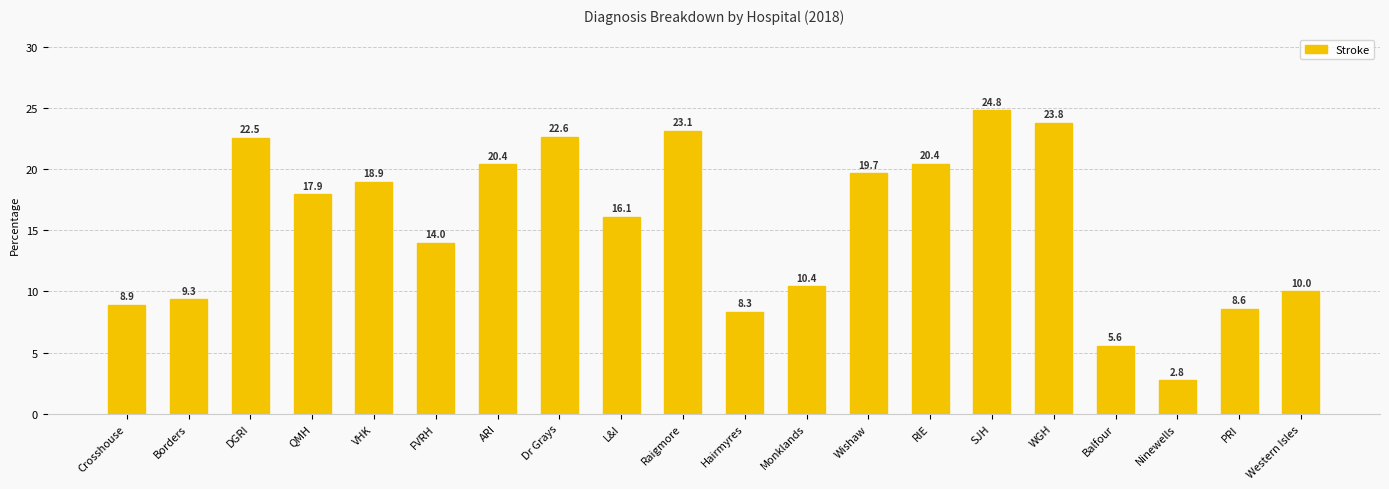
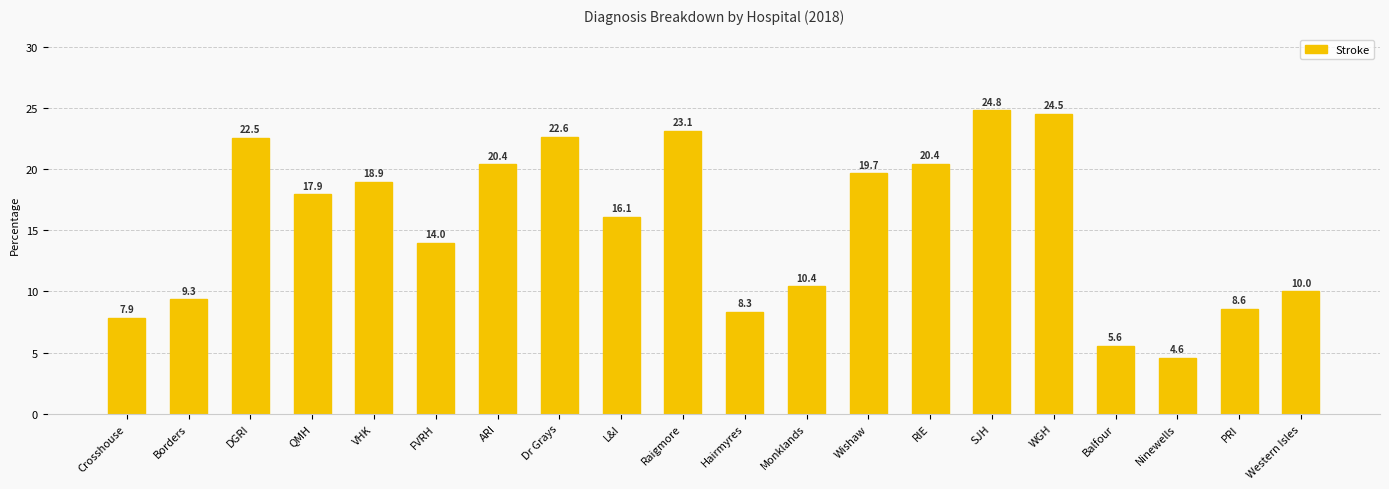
  {
-   "Crosshouse": 8.9,
+   "Crosshouse": 7.9,
    "Borders": 9.3,
    "DGRI": 22.5,
    "QMH": 17.9,
    "VHK": 18.9,
    "FVRH": 14.0,
    "ARI": 20.4,
    "Dr Grays": 22.6,
    "L&I": 16.1,
    "Raigmore": 23.1,
    "Hairmyres": 8.3,
    "Monklands": 10.4,
    "Wishaw": 19.7,
    "RIE": 20.4,
    "SJH": 24.8,
-   "WGH": 23.8,
+   "WGH": 24.5,
    "Balfour": 5.6,
-   "Ninewells": 2.8,
+   "Ninewells": 4.6,
    "PRI": 8.6,
    "Western Isles": 10.0
  }
